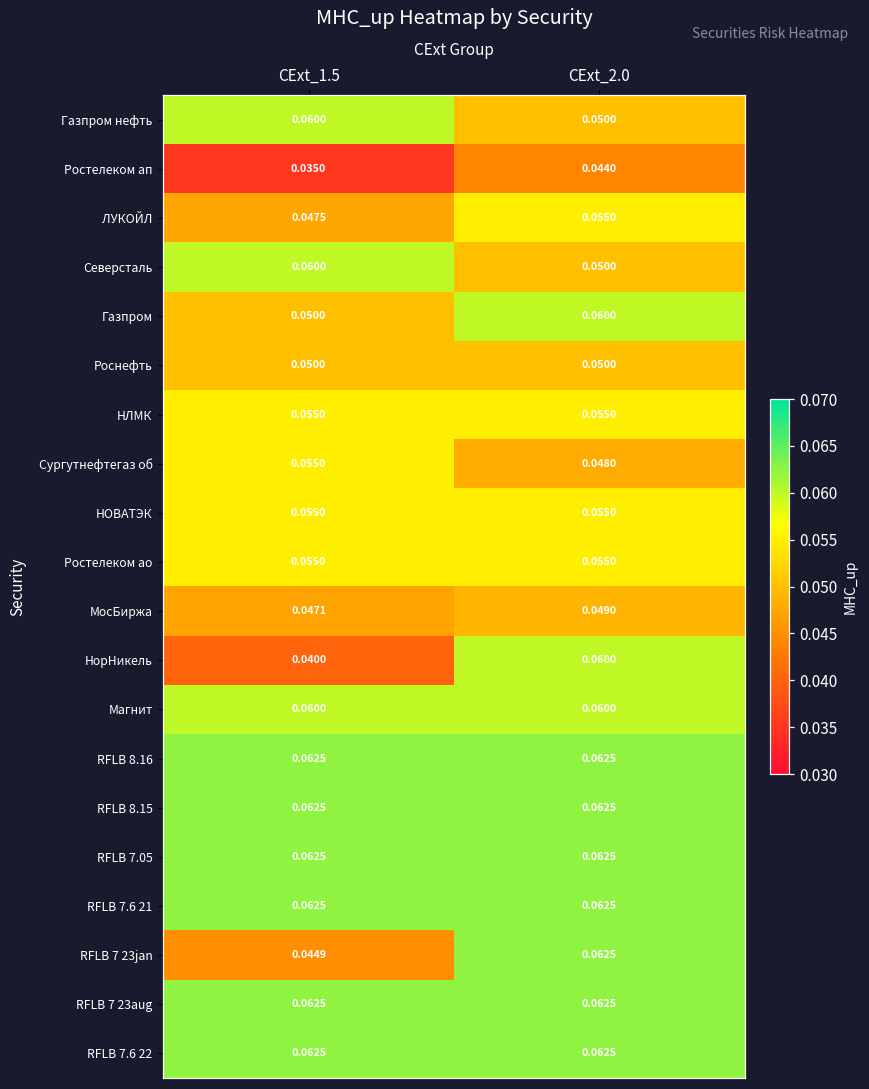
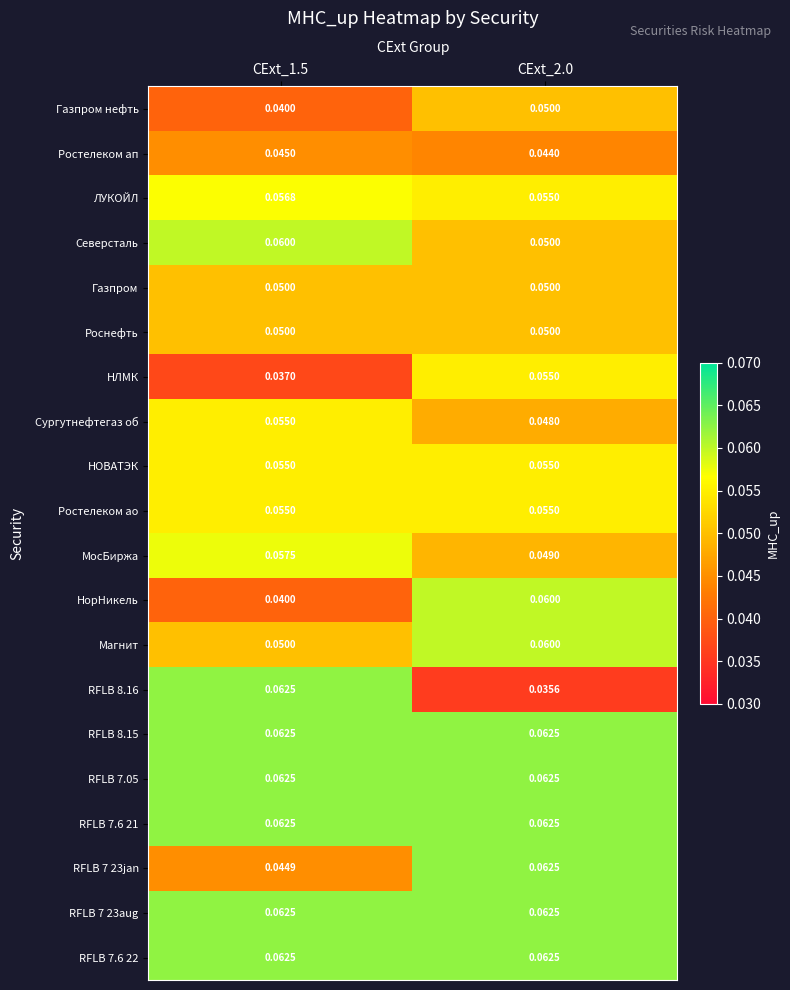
  {
    "Газпром нефть": {
-     "CExt_1.5": 0.0600,
+     "CExt_1.5": 0.0400,
      "CExt_2.0": 0.0500
    },
    "Ростелеком ап": {
-     "CExt_1.5": 0.0350,
+     "CExt_1.5": 0.0450,
      "CExt_2.0": 0.0440
    },
    "ЛУКОЙЛ": {
-     "CExt_1.5": 0.0475,
+     "CExt_1.5": 0.0568,
      "CExt_2.0": 0.0550
    },
    "Северсталь": {
      "CExt_1.5": 0.0600,
      "CExt_2.0": 0.0500
    },
    "Газпром": {
      "CExt_1.5": 0.0500,
-     "CExt_2.0": 0.0600
+     "CExt_2.0": 0.0500
    },
    "Роснефть": {
      "CExt_1.5": 0.0500,
      "CExt_2.0": 0.0500
    },
    "НЛМК": {
-     "CExt_1.5": 0.0550,
+     "CExt_1.5": 0.0370,
      "CExt_2.0": 0.0550
    },
    "Сургутнефтегаз об": {
      "CExt_1.5": 0.0550,
      "CExt_2.0": 0.0480
    },
    "НОВАТЭК": {
      "CExt_1.5": 0.0550,
      "CExt_2.0": 0.0550
    },
    "Ростелеком ао": {
      "CExt_1.5": 0.0550,
      "CExt_2.0": 0.0550
    },
    "МосБиржа": {
-     "CExt_1.5": 0.0471,
+     "CExt_1.5": 0.0575,
      "CExt_2.0": 0.0490
    },
    "НорНикель": {
      "CExt_1.5": 0.0400,
      "CExt_2.0": 0.0600
    },
    "Магнит": {
-     "CExt_1.5": 0.0600,
+     "CExt_1.5": 0.0500,
      "CExt_2.0": 0.0600
    },
    "RFLB 8.16": {
      "CExt_1.5": 0.0625,
-     "CExt_2.0": 0.0625
+     "CExt_2.0": 0.0356
    },
    "RFLB 8.15": {
      "CExt_1.5": 0.0625,
      "CExt_2.0": 0.0625
    },
    "RFLB 7.05": {
      "CExt_1.5": 0.0625,
      "CExt_2.0": 0.0625
    },
    "RFLB 7.6 21": {
      "CExt_1.5": 0.0625,
      "CExt_2.0": 0.0625
    },
    "RFLB 7 23jan": {
      "CExt_1.5": 0.0449,
      "CExt_2.0": 0.0625
    },
    "RFLB 7 23aug": {
      "CExt_1.5": 0.0625,
      "CExt_2.0": 0.0625
    },
    "RFLB 7.6 22": {
      "CExt_1.5": 0.0625,
      "CExt_2.0": 0.0625
    }
  }
